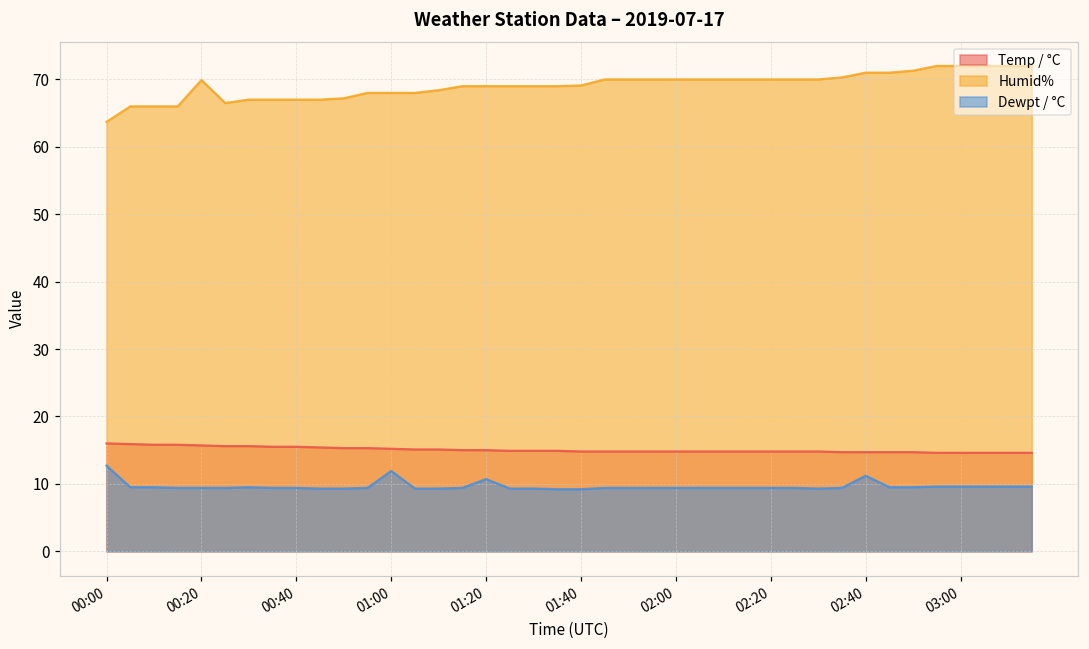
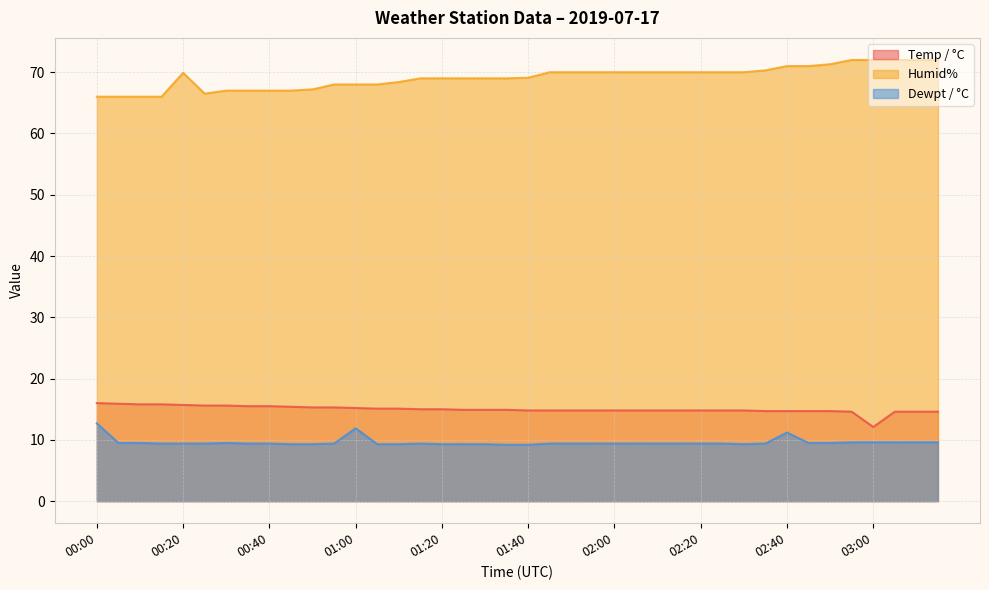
  {
    "Temp / °C": {
      "00:00": 16,
      "00:20": 16,
      "00:40": 16,
      "01:00": 15,
      "01:20": 15,
      "01:40": 15,
      "02:00": 15,
      "02:20": 15,
      "02:40": 15,
-     "03:00": 15
+     "03:00": 12
    },
    "Humid%": {
-     "00:00": 64,
+     "00:00": 66,
      "00:20": 70,
      "00:40": 67,
      "01:00": 68,
      "01:20": 69,
      "01:40": 69,
      "02:00": 70,
      "02:20": 70,
      "02:40": 71
    },
    "Dewpt / °C": {
      "00:00": 13,
      "00:20": 9,
      "00:40": 9,
      "01:00": 12,
-     "01:20": 11,
+     "01:20": 9,
      "01:40": 9,
      "02:00": 9,
      "02:20": 9,
      "02:40": 11,
      "03:00": 10
    }
  }
